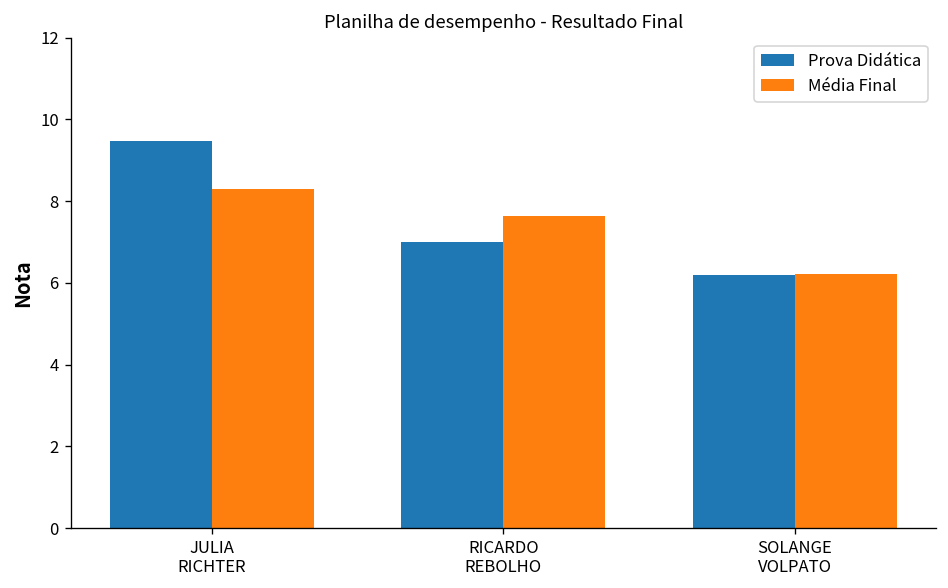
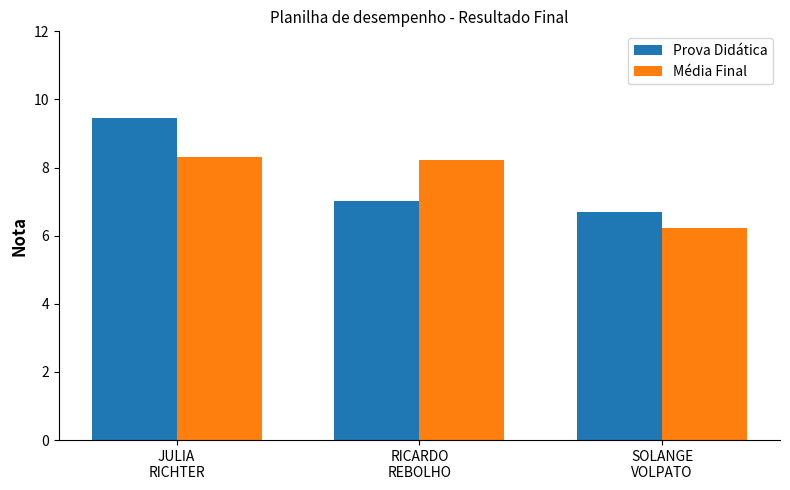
  {
    "Prova Didática": {
      "JULIA RICHTER": 9.5,
      "RICARDO REBOLHO": 7.0,
-     "SOLANGE VOLPATO": 6.2
+     "SOLANGE VOLPATO": 6.7
    },
    "Média Final": {
      "JULIA RICHTER": 8.3,
-     "RICARDO REBOLHO": 7.6,
+     "RICARDO REBOLHO": 8.2,
      "SOLANGE VOLPATO": 6.2
    }
  }
